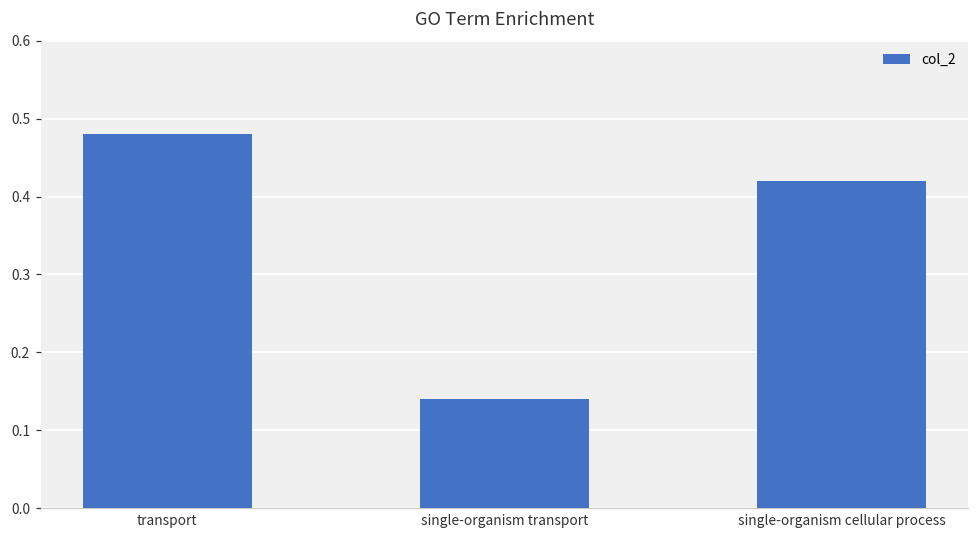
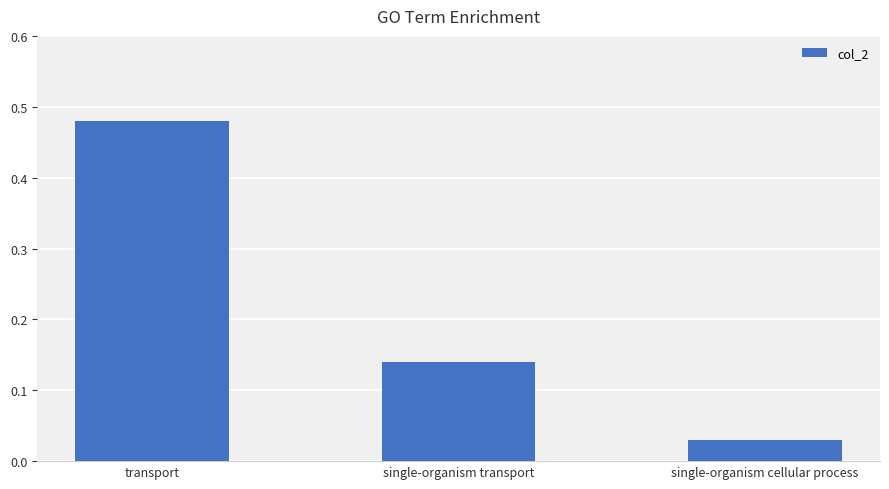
  {
    "transport": 0.48,
    "single-organism transport": 0.14,
-   "single-organism cellular process": 0.42
+   "single-organism cellular process": 0.03
  }
